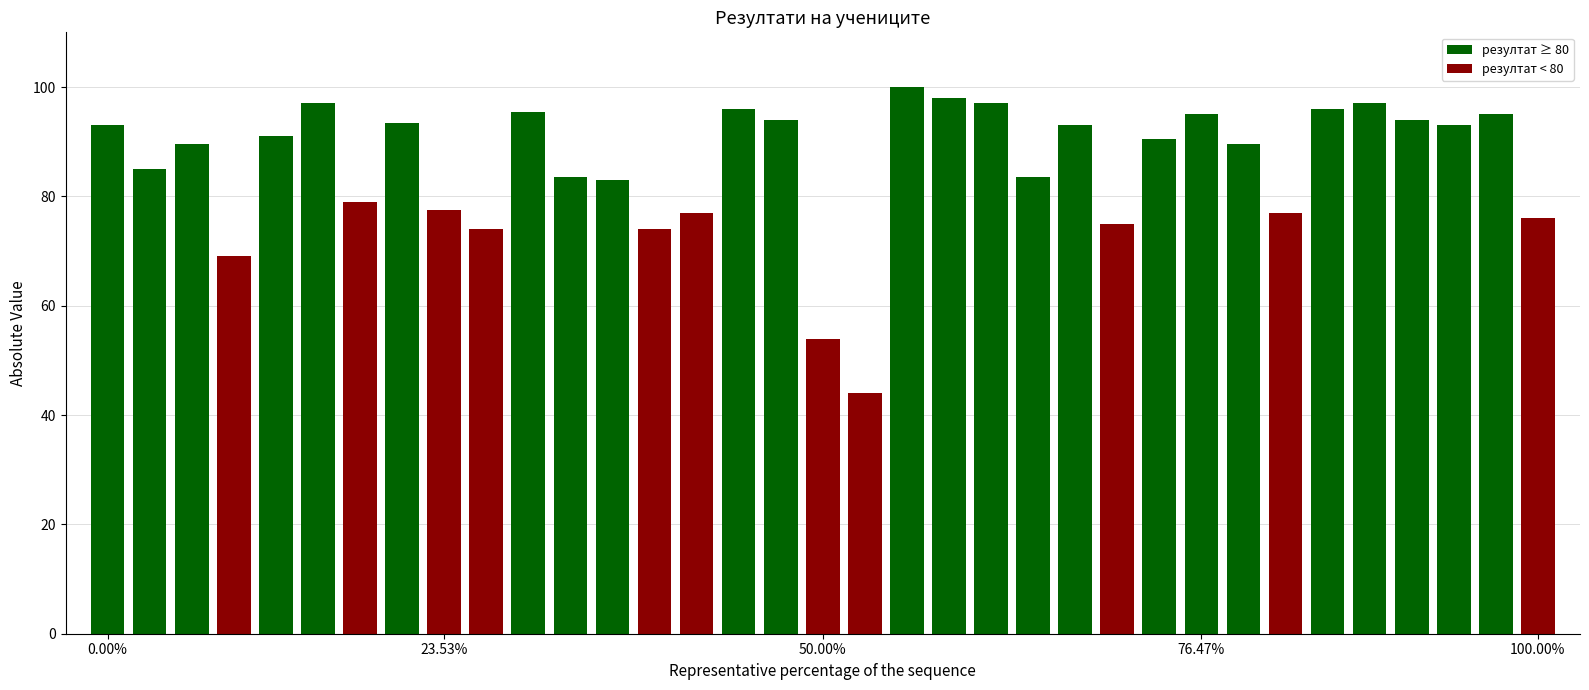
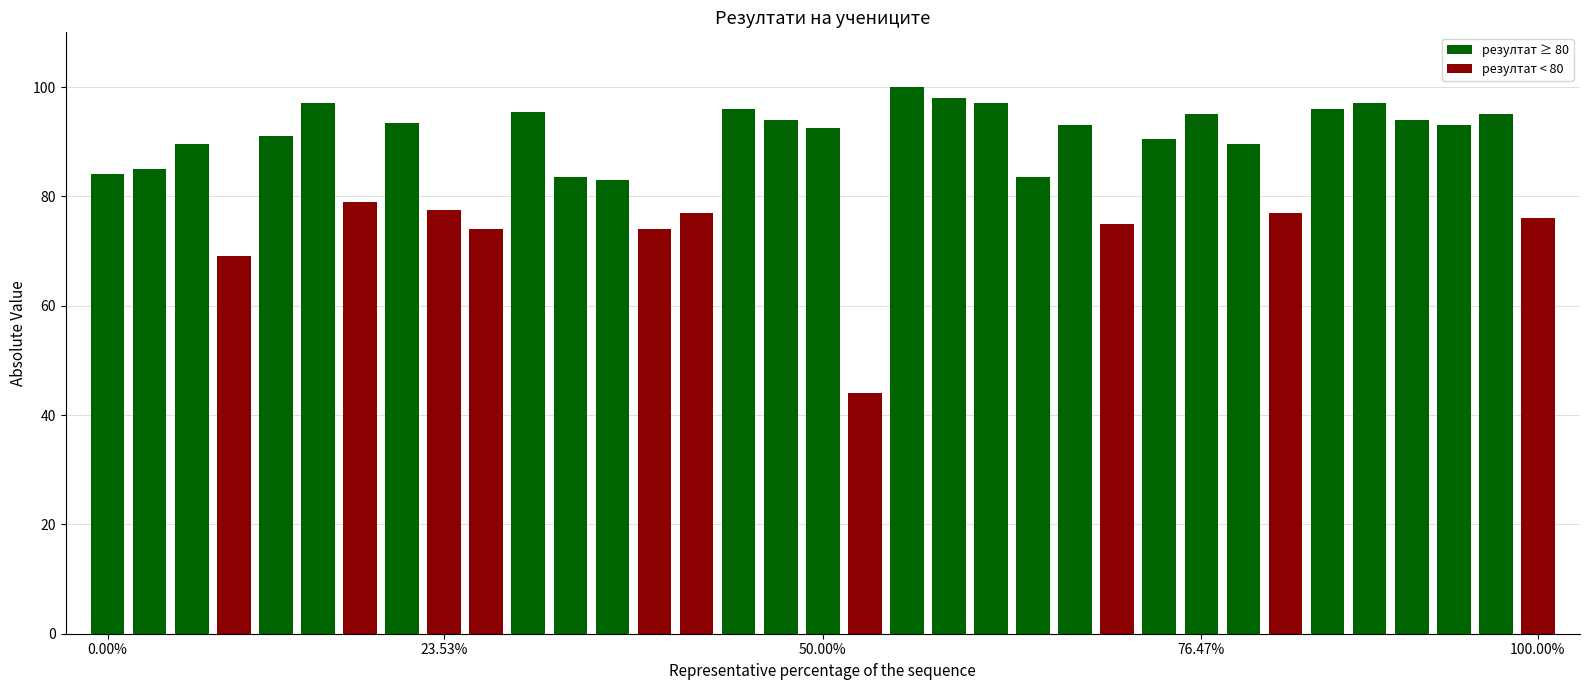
  {
-   "0.00%": 93,
+   "0.00%": 84,
    "23.53%": 78,
-   "50.00%": 54,
+   "50.00%": 93,
    "76.47%": 95,
    "100.00%": 76
  }
